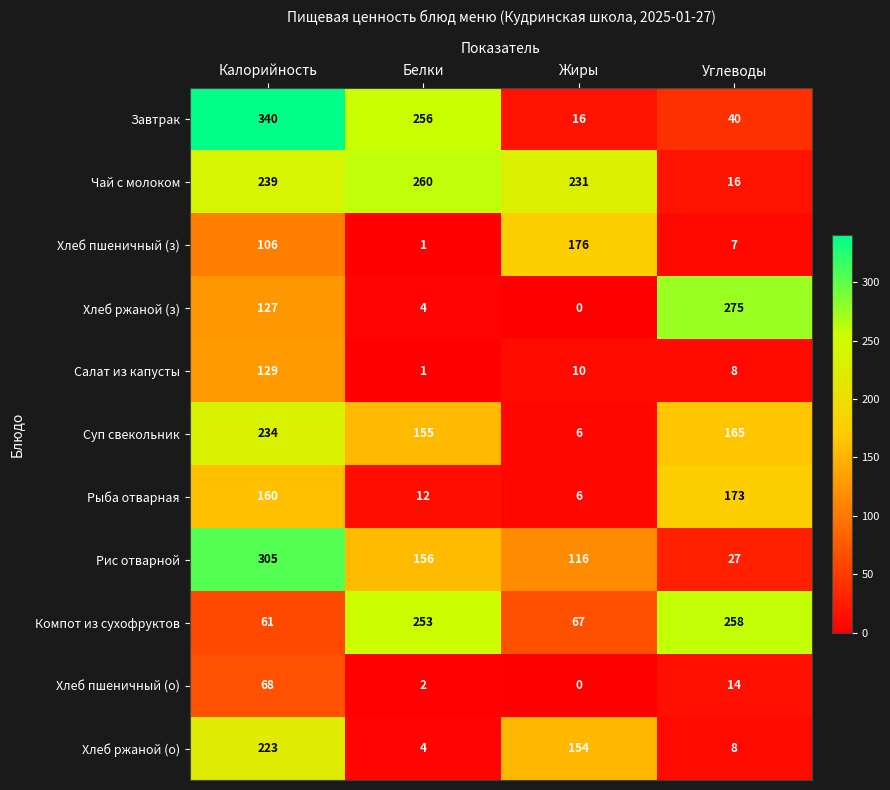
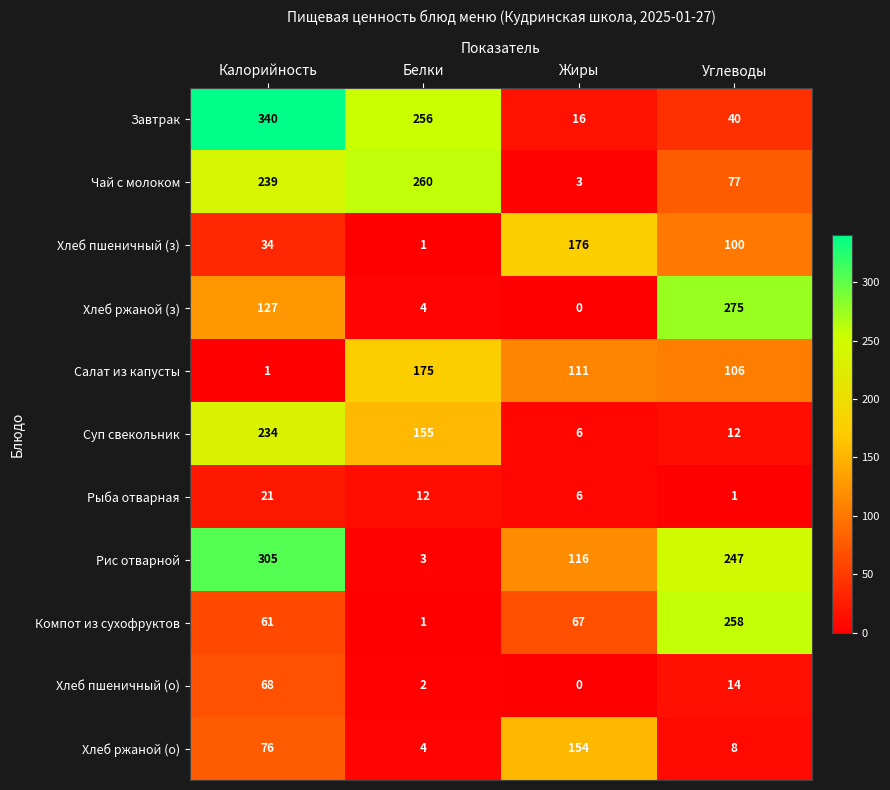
  {
    "Завтрак": {
      "Калорийность": 340,
      "Белки": 256,
      "Жиры": 16,
      "Углеводы": 40
    },
    "Чай с молоком": {
      "Калорийность": 239,
      "Белки": 260,
-     "Жиры": 231,
-     "Углеводы": 16
+     "Жиры": 3,
+     "Углеводы": 77
    },
    "Хлеб пшеничный (з)": {
-     "Калорийность": 106,
+     "Калорийность": 34,
      "Белки": 1,
      "Жиры": 176,
-     "Углеводы": 7
+     "Углеводы": 100
    },
    "Хлеб ржаной (з)": {
      "Калорийность": 127,
      "Белки": 4,
      "Жиры": 0,
      "Углеводы": 275
    },
    "Салат из капусты": {
-     "Калорийность": 129,
-     "Белки": 1,
-     "Жиры": 10,
-     "Углеводы": 8
+     "Калорийность": 1,
+     "Белки": 175,
+     "Жиры": 111,
+     "Углеводы": 106
    },
    "Суп свекольник": {
      "Калорийность": 234,
      "Белки": 155,
      "Жиры": 6,
-     "Углеводы": 165
+     "Углеводы": 12
    },
    "Рыба отварная": {
-     "Калорийность": 160,
+     "Калорийность": 21,
      "Белки": 12,
      "Жиры": 6,
-     "Углеводы": 173
+     "Углеводы": 1
    },
    "Рис отварной": {
      "Калорийность": 305,
-     "Белки": 156,
+     "Белки": 3,
      "Жиры": 116,
-     "Углеводы": 27
+     "Углеводы": 247
    },
    "Компот из сухофруктов": {
      "Калорийность": 61,
-     "Белки": 253,
+     "Белки": 1,
      "Жиры": 67,
      "Углеводы": 258
    },
    "Хлеб пшеничный (о)": {
      "Калорийность": 68,
      "Белки": 2,
      "Жиры": 0,
      "Углеводы": 14
    },
    "Хлеб ржаной (о)": {
-     "Калорийность": 223,
+     "Калорийность": 76,
      "Белки": 4,
      "Жиры": 154,
      "Углеводы": 8
    }
  }
